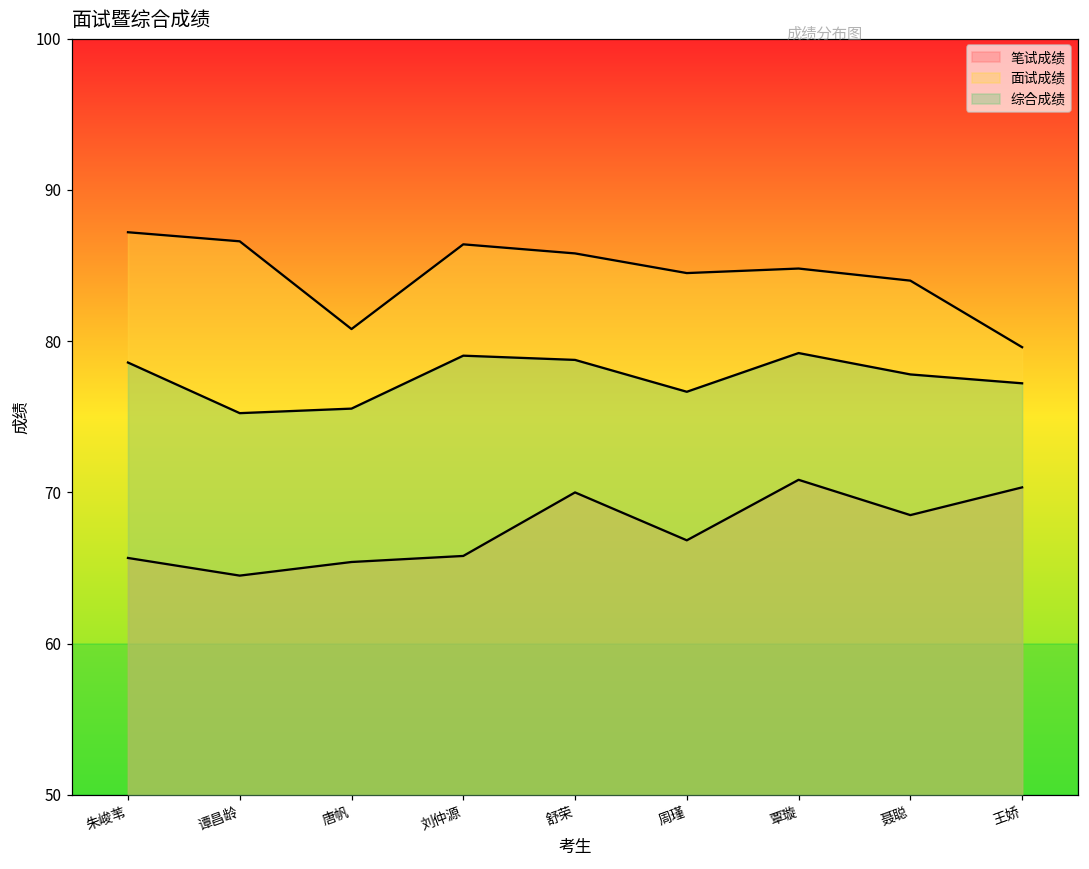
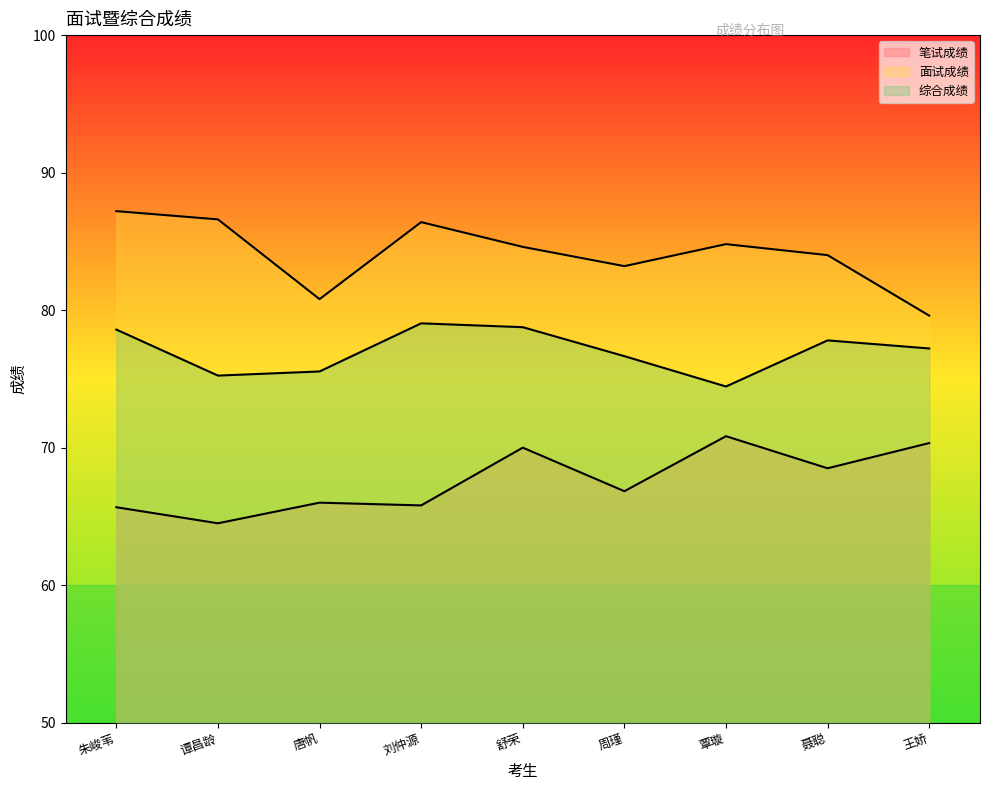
  {
    "笔试成绩": {
      "朱峻苇": 65.7,
      "谭昌龄": 64.5,
-     "唐帆": 65.4,
+     "唐帆": 66.0,
      "刘仲源": 65.8,
      "舒荣": 70.0,
      "周瑾": 66.8,
      "覃璇": 70.8,
      "聂聪": 68.5,
      "王娇": 70.3
    },
    "面试成绩": {
      "朱峻苇": 87.2,
      "谭昌龄": 86.6,
      "唐帆": 80.8,
      "刘仲源": 86.4,
-     "舒荣": 85.8,
-     "周瑾": 84.5,
+     "舒荣": 84.6,
+     "周瑾": 83.2,
      "覃璇": 84.8,
      "聂聪": 84.0,
      "王娇": 79.6
    },
    "综合成绩": {
      "朱峻苇": 78.6,
      "谭昌龄": 75.2,
      "唐帆": 75.5,
      "刘仲源": 79.0,
      "舒荣": 78.8,
      "周瑾": 76.7,
-     "覃璇": 79.2,
+     "覃璇": 74.4,
      "聂聪": 77.8,
      "王娇": 77.2
    }
  }
